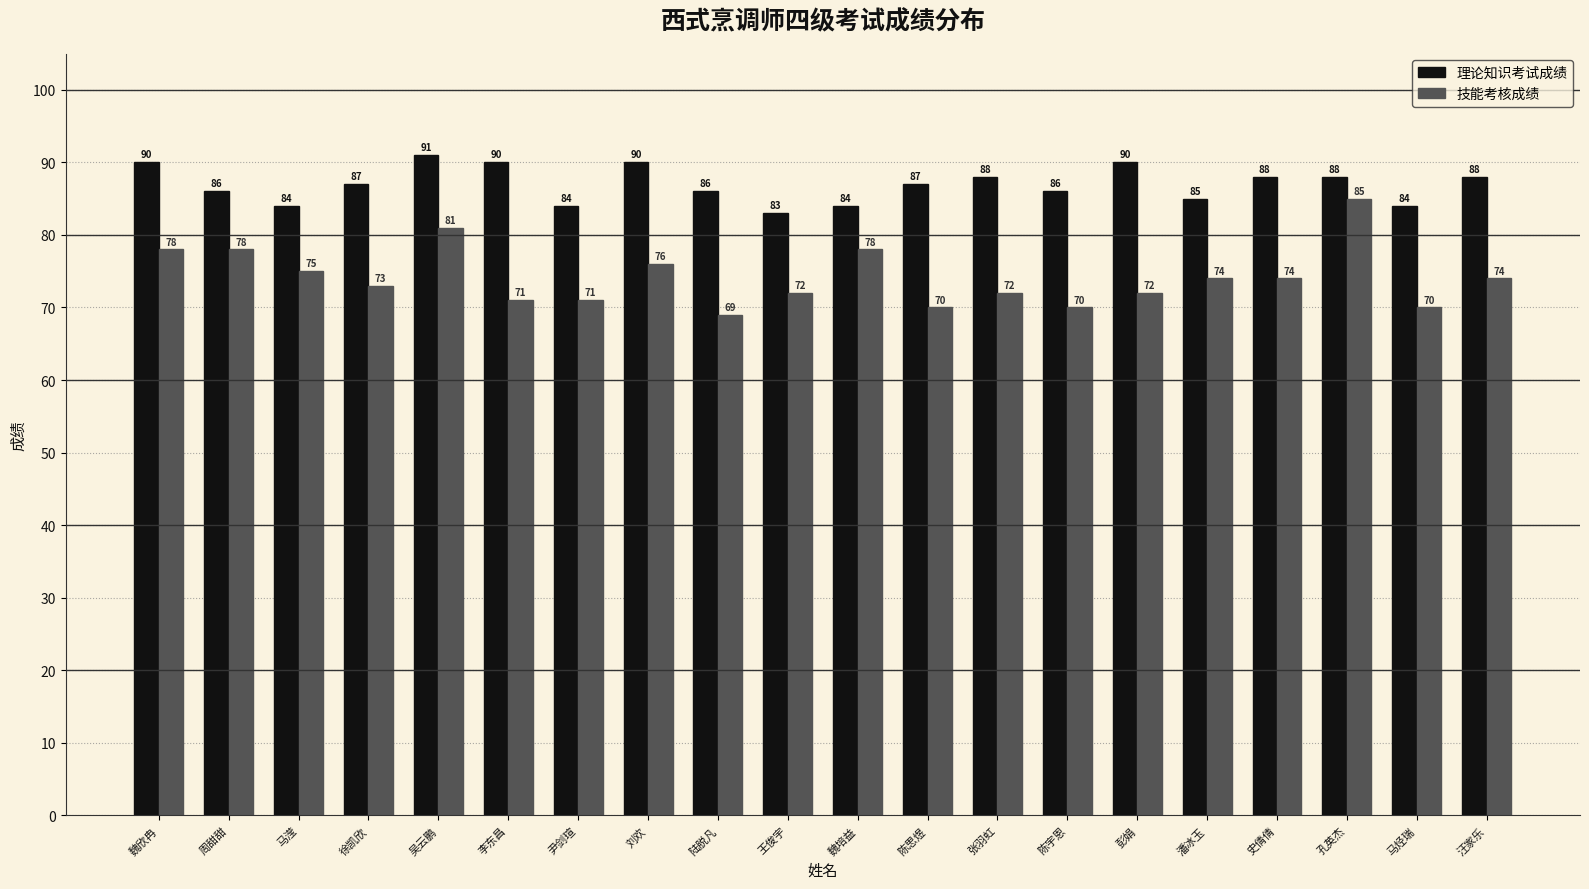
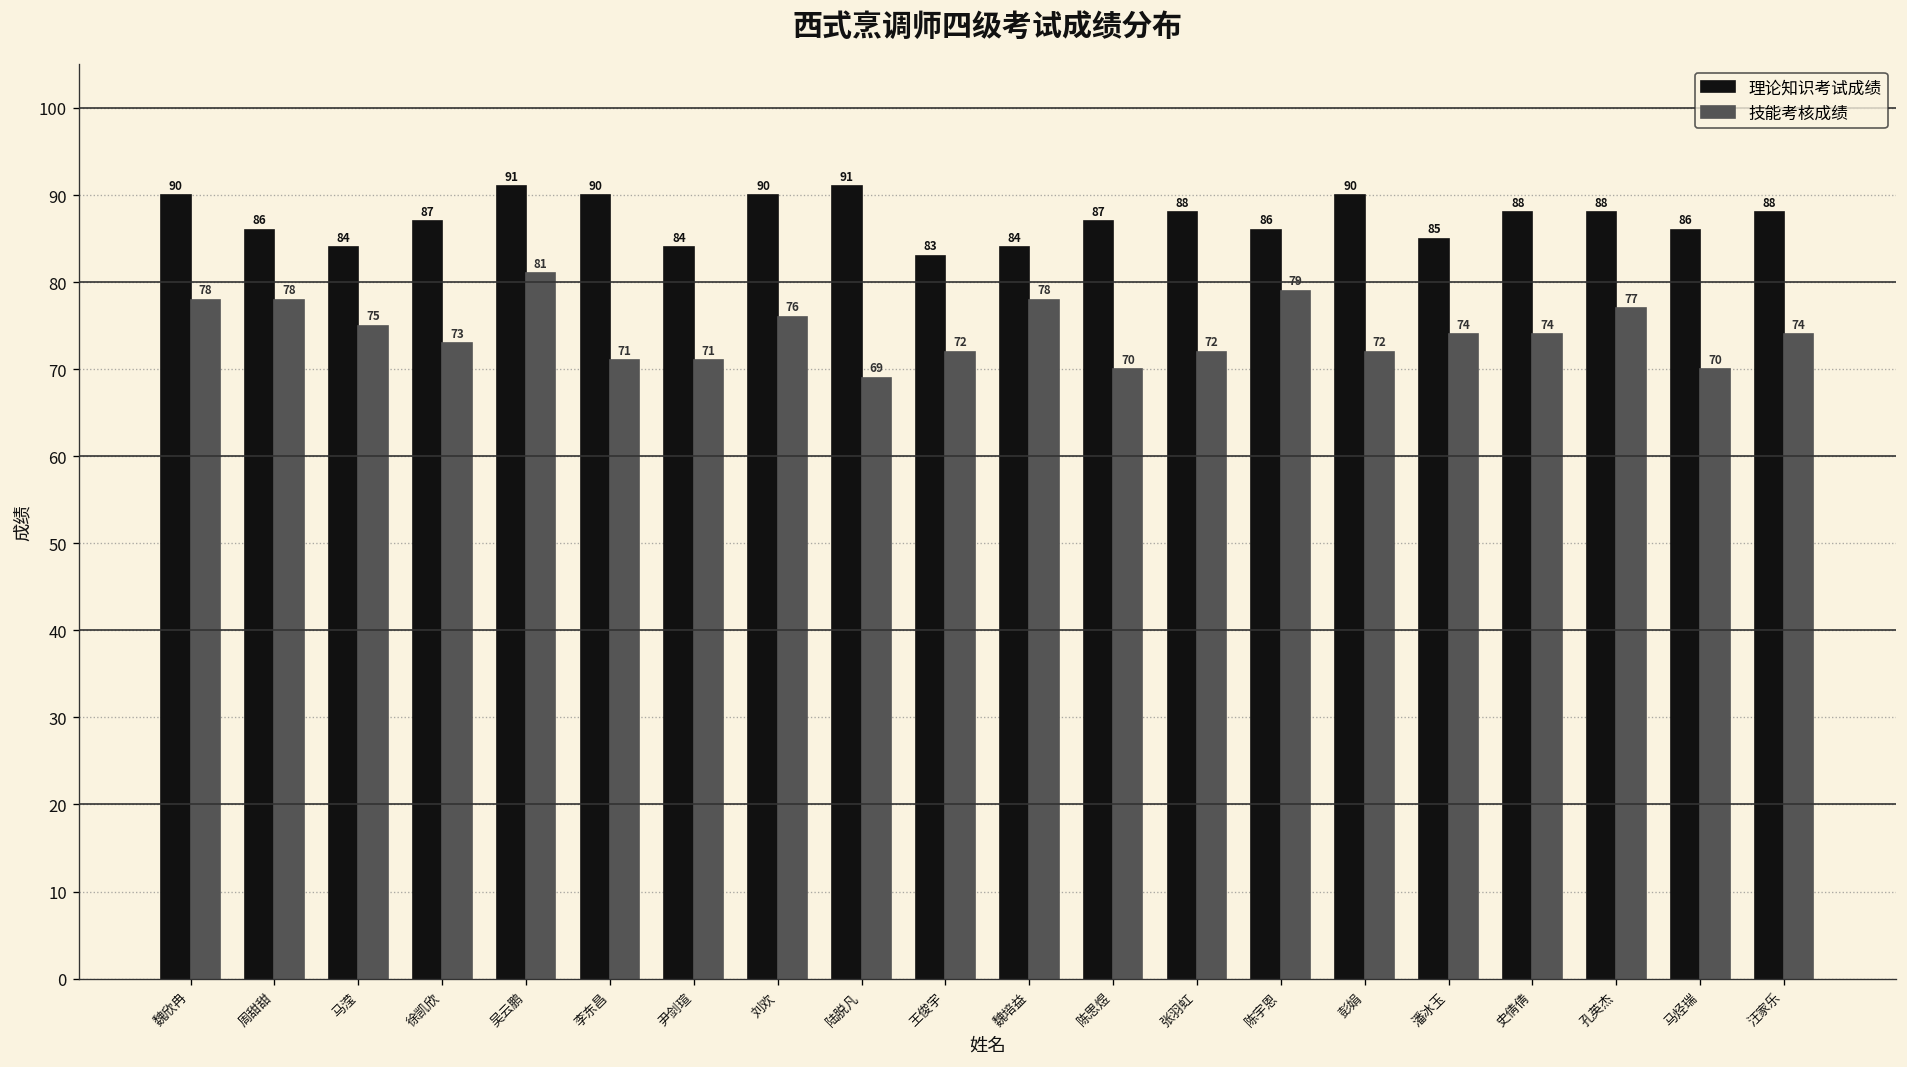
  {
    "理论知识考试成绩": {
      "魏欣冉": 90,
      "周甜甜": 86,
      "马滢": 84,
      "徐凯欣": 87,
      "吴云鹏": 91,
      "李东昌": 90,
      "尹剑瑄": 84,
      "刘欢": 90,
-     "陆脱凡": 86,
+     "陆脱凡": 91,
      "王俊宇": 83,
      "魏培益": 84,
      "陈思煜": 87,
      "张羽虹": 88,
      "陈宇恩": 86,
      "彭娟": 90,
      "潘冰玉": 85,
      "史倩倩": 88,
      "孔英杰": 88,
-     "马烃瑞": 84,
+     "马烃瑞": 86,
      "汪家乐": 88
    },
    "技能考核成绩": {
      "魏欣冉": 78,
      "周甜甜": 78,
      "马滢": 75,
      "徐凯欣": 73,
      "吴云鹏": 81,
      "李东昌": 71,
      "尹剑瑄": 71,
      "刘欢": 76,
      "陆脱凡": 69,
      "王俊宇": 72,
      "魏培益": 78,
      "陈思煜": 70,
      "张羽虹": 72,
-     "陈宇恩": 70,
+     "陈宇恩": 79,
      "彭娟": 72,
      "潘冰玉": 74,
      "史倩倩": 74,
-     "孔英杰": 85,
+     "孔英杰": 77,
      "马烃瑞": 70,
      "汪家乐": 74
    }
  }
